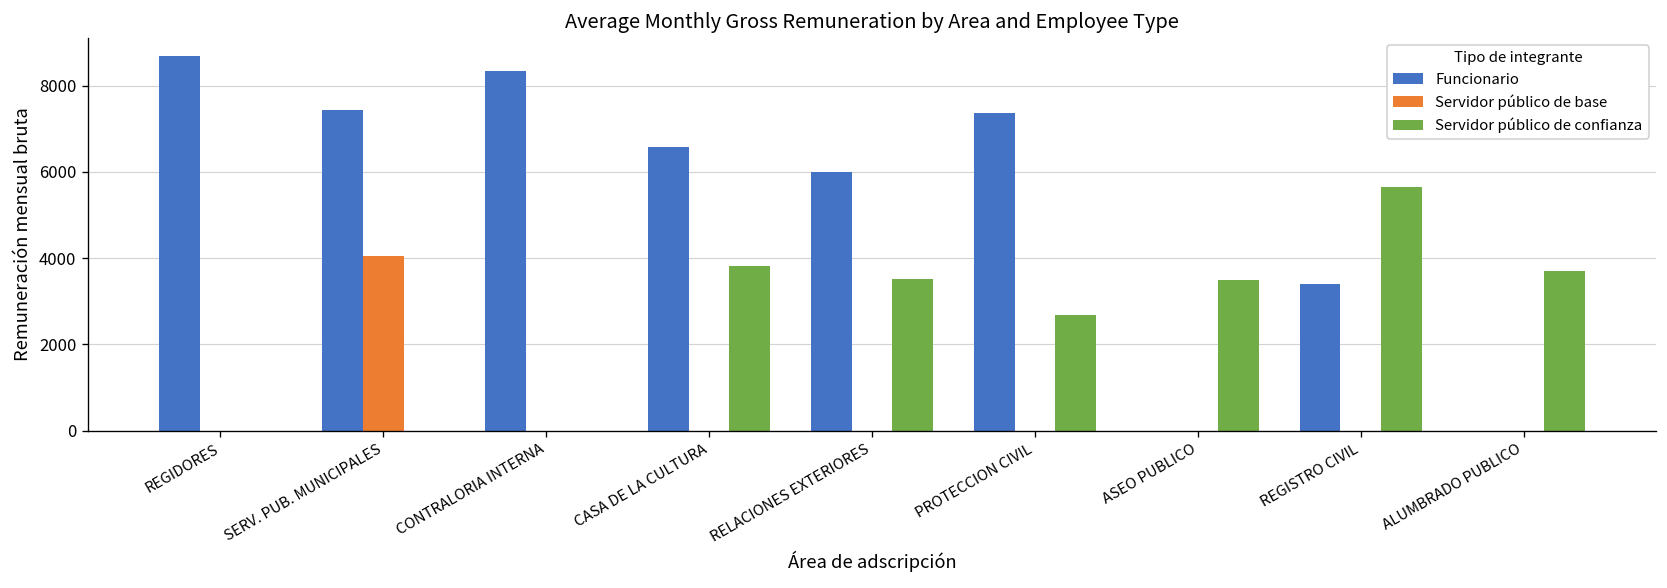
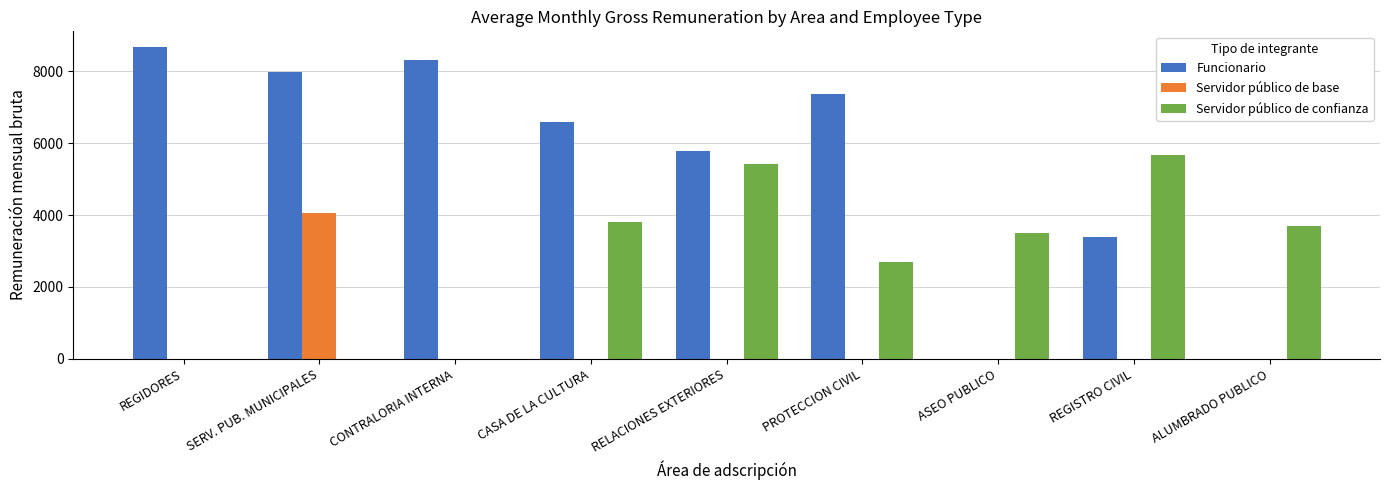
  {
    "Funcionario": {
      "REGIDORES": 8700,
-     "SERV. PUB. MUNICIPALES": 7400,
+     "SERV. PUB. MUNICIPALES": 8000,
      "CONTRALORIA INTERNA": 8300,
      "CASA DE LA CULTURA": 6600,
-     "RELACIONES EXTERIORES": 6000,
+     "RELACIONES EXTERIORES": 5800,
      "PROTECCION CIVIL": 7400,
      "ASEO PUBLICO": 0,
      "REGISTRO CIVIL": 3400,
      "ALUMBRADO PUBLICO": 0
    },
    "Servidor público de base": {
      "REGIDORES": 0,
      "SERV. PUB. MUNICIPALES": 4100,
      "CONTRALORIA INTERNA": 0,
      "CASA DE LA CULTURA": 0,
      "RELACIONES EXTERIORES": 0,
      "PROTECCION CIVIL": 0,
      "ASEO PUBLICO": 0,
      "REGISTRO CIVIL": 0,
      "ALUMBRADO PUBLICO": 0
    },
    "Servidor público de confianza": {
      "REGIDORES": 0,
      "SERV. PUB. MUNICIPALES": 0,
      "CONTRALORIA INTERNA": 0,
      "CASA DE LA CULTURA": 3800,
-     "RELACIONES EXTERIORES": 3500,
+     "RELACIONES EXTERIORES": 5400,
      "PROTECCION CIVIL": 2700,
      "ASEO PUBLICO": 3500,
      "REGISTRO CIVIL": 5700,
      "ALUMBRADO PUBLICO": 3700
    }
  }
